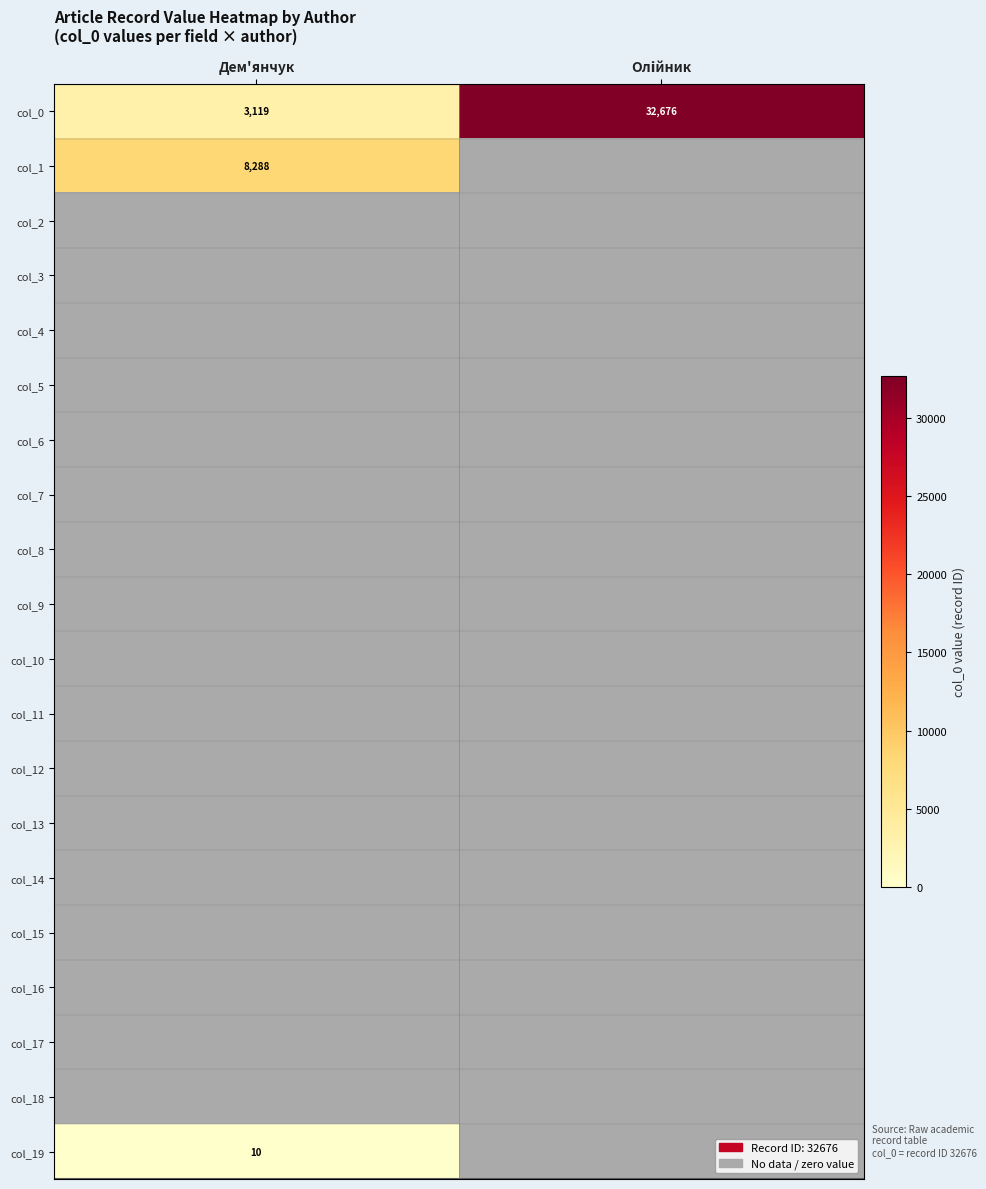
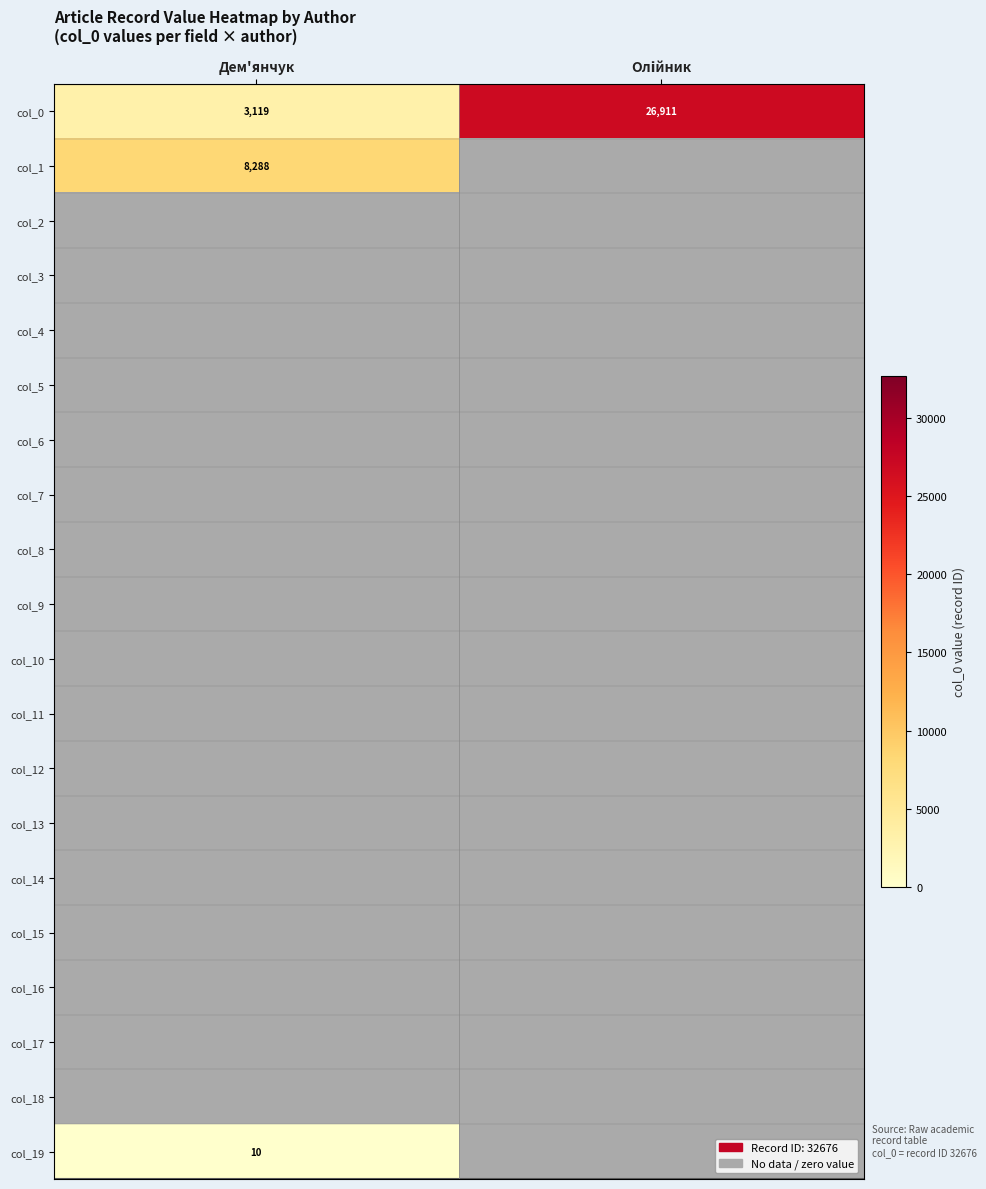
  {
    "col_0": {
      "Дем'янчук": "3,119",
-     "Олійник": "32,676"
+     "Олійник": "26,911"
    },
    "col_1": {
      "Дем'янчук": "8,288"
    },
    "col_19": {
      "Дем'янчук": "10"
    }
  }
